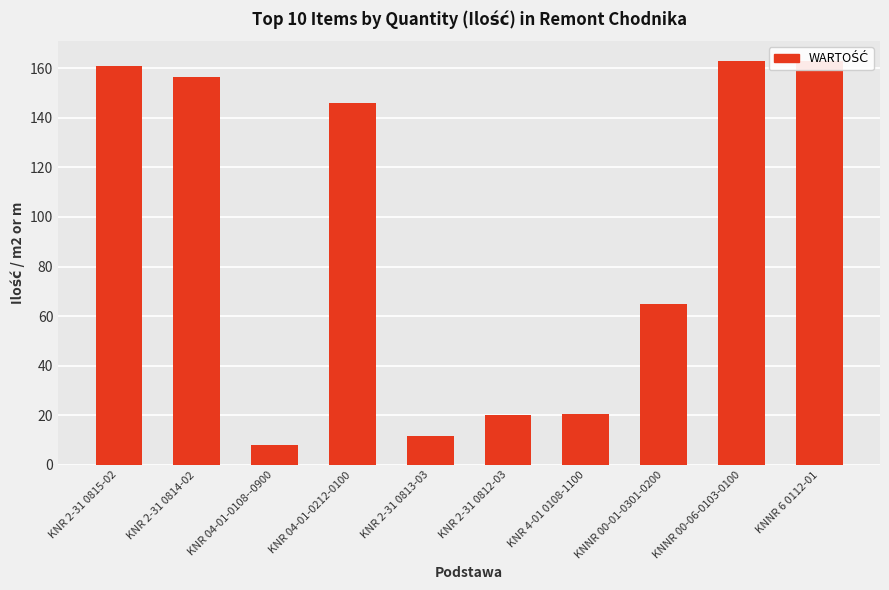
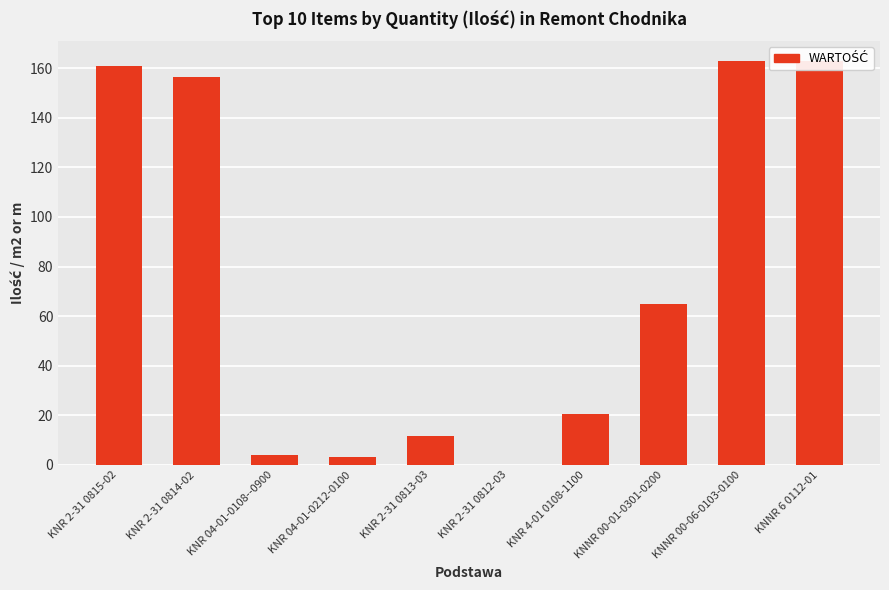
  {
    "KNR 2-31 0815-02": 161,
    "KNR 2-31 0814-02": 156,
-   "KNR 04-01-0108--0900": 8,
-   "KNR 04-01-0212-0100": 146,
+   "KNR 04-01-0108--0900": 4,
+   "KNR 04-01-0212-0100": 3,
    "KNR 2-31 0813-03": 12,
-   "KNR 2-31 0812-03": 20,
+   "KNR 2-31 0812-03": 0,
    "KNR 4-01 0108-1100": 20,
    "KNNR 00-01-0301-0200": 65,
    "KNNR 00-06-0103-0100": 163
  }
